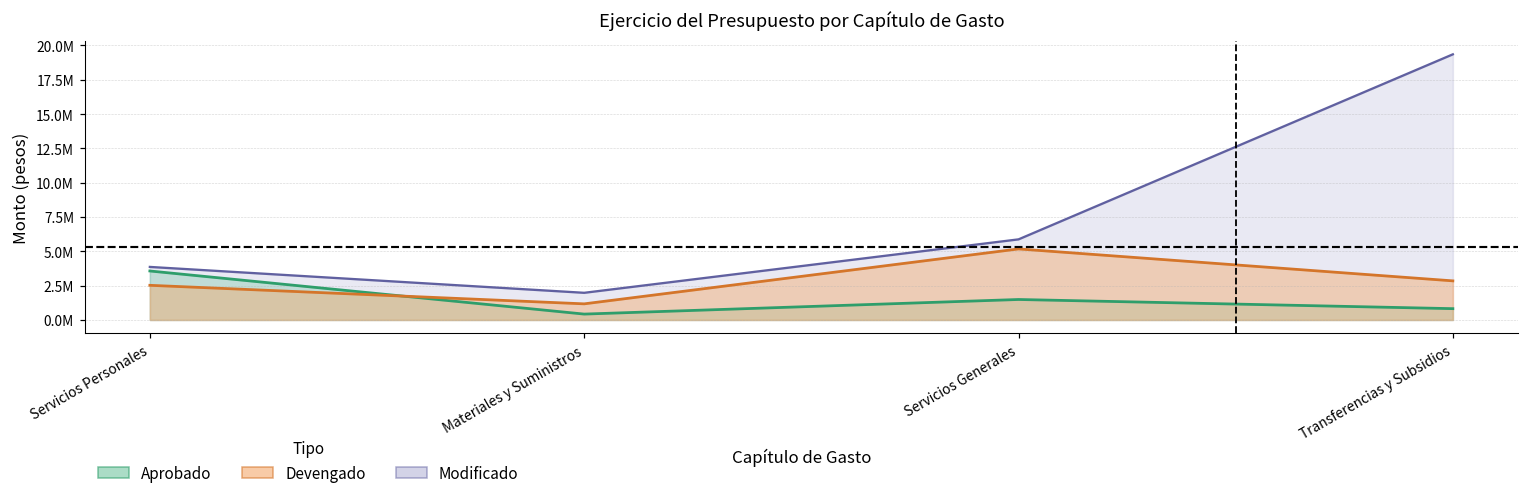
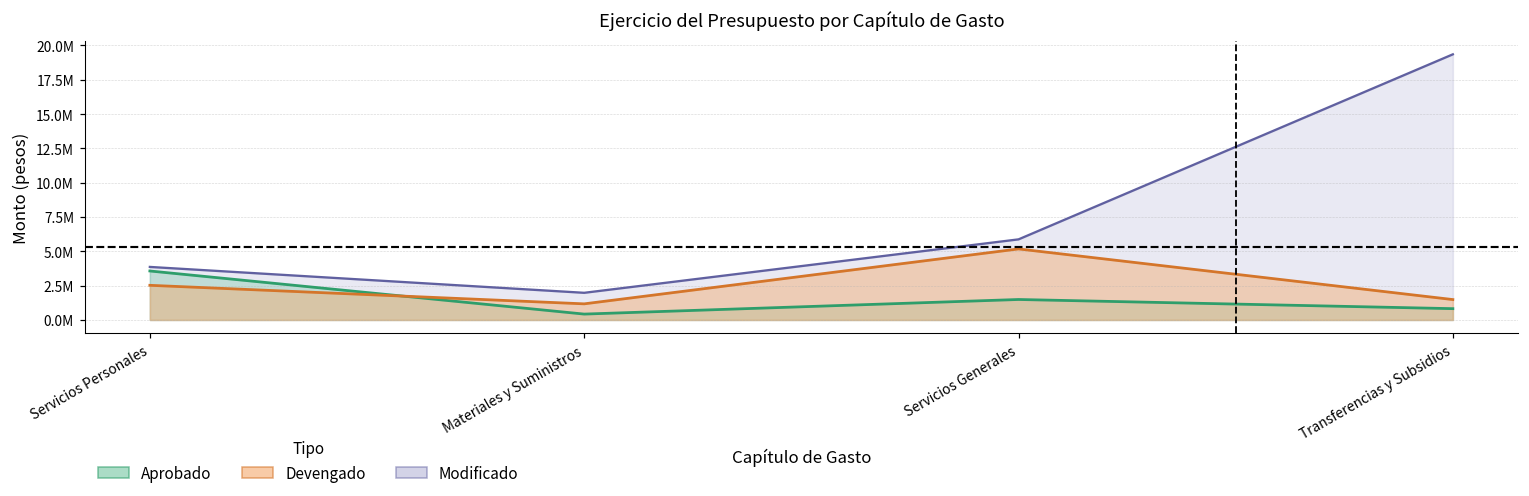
  {
    "Devengado": {
      "Servicios Personales": 2500000,
      "Materiales y Suministros": 1200000,
      "Servicios Generales": 5200000,
-     "Transferencias y Subsidios": 2800000
+     "Transferencias y Subsidios": 1500000
    }
  }
